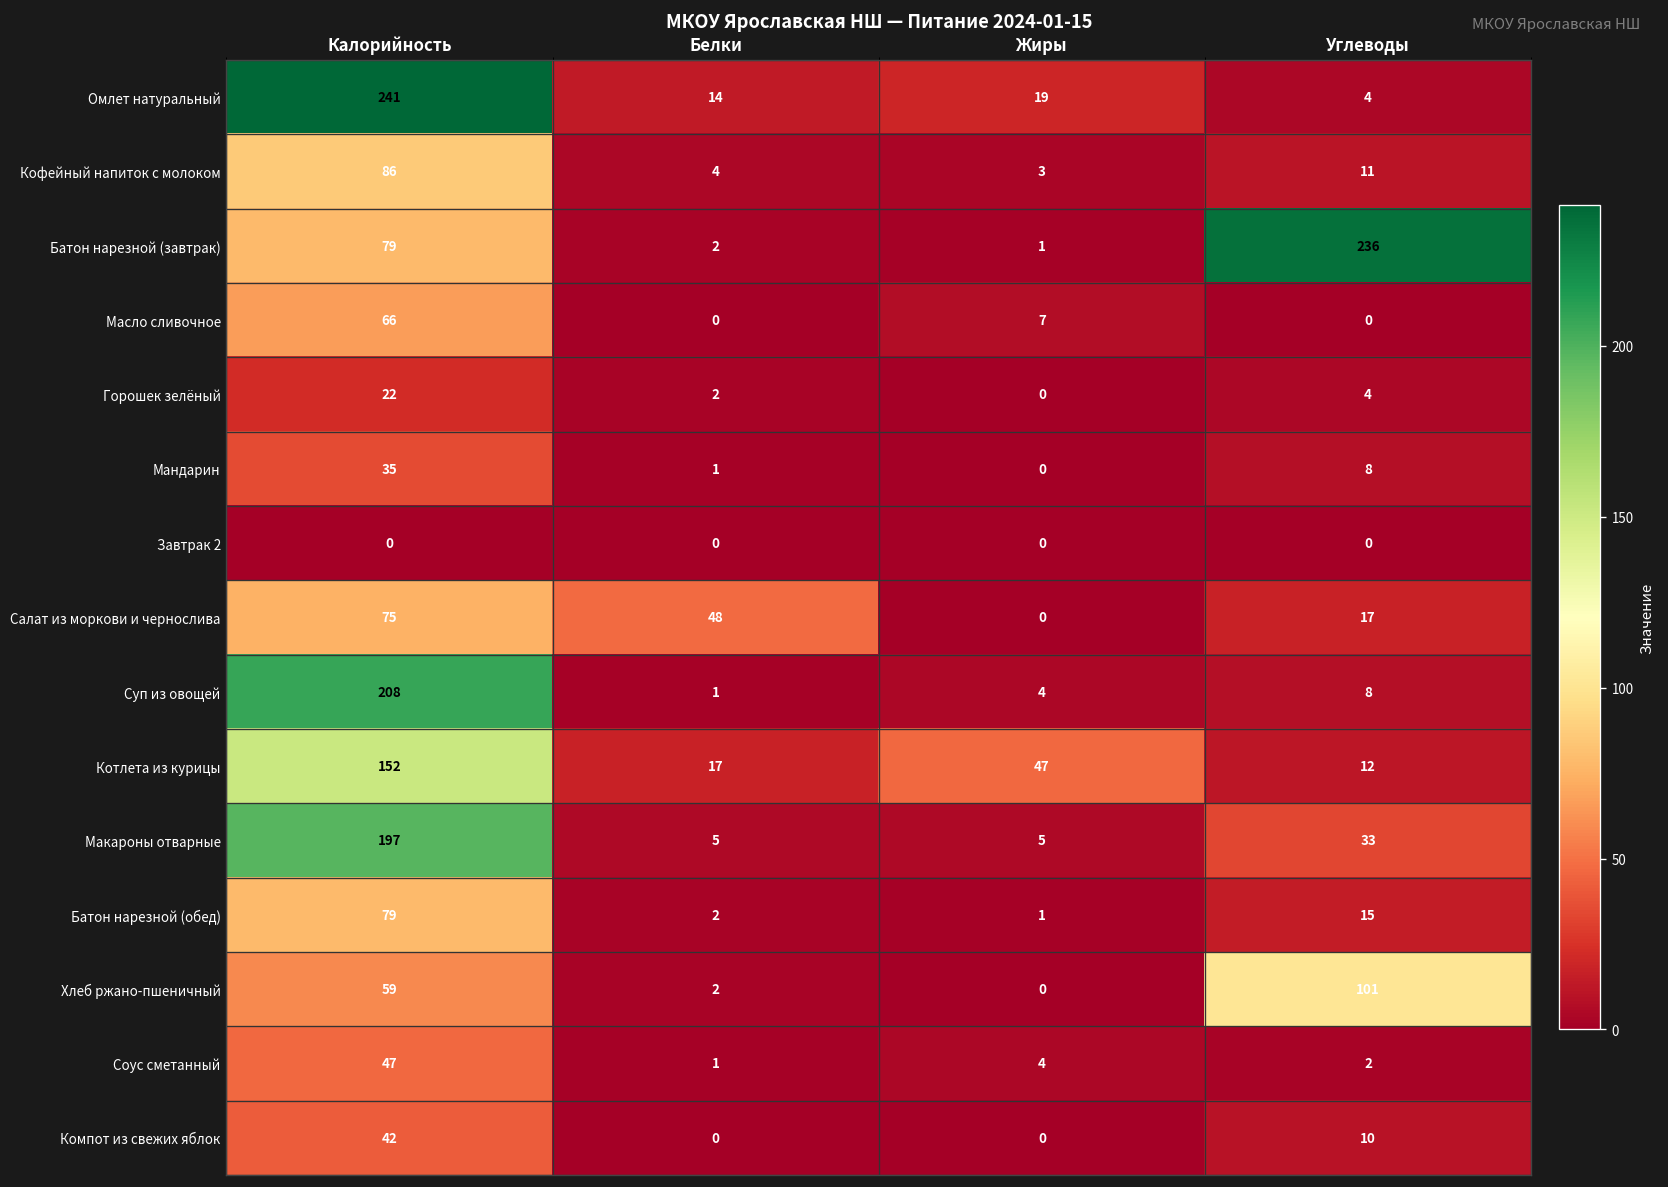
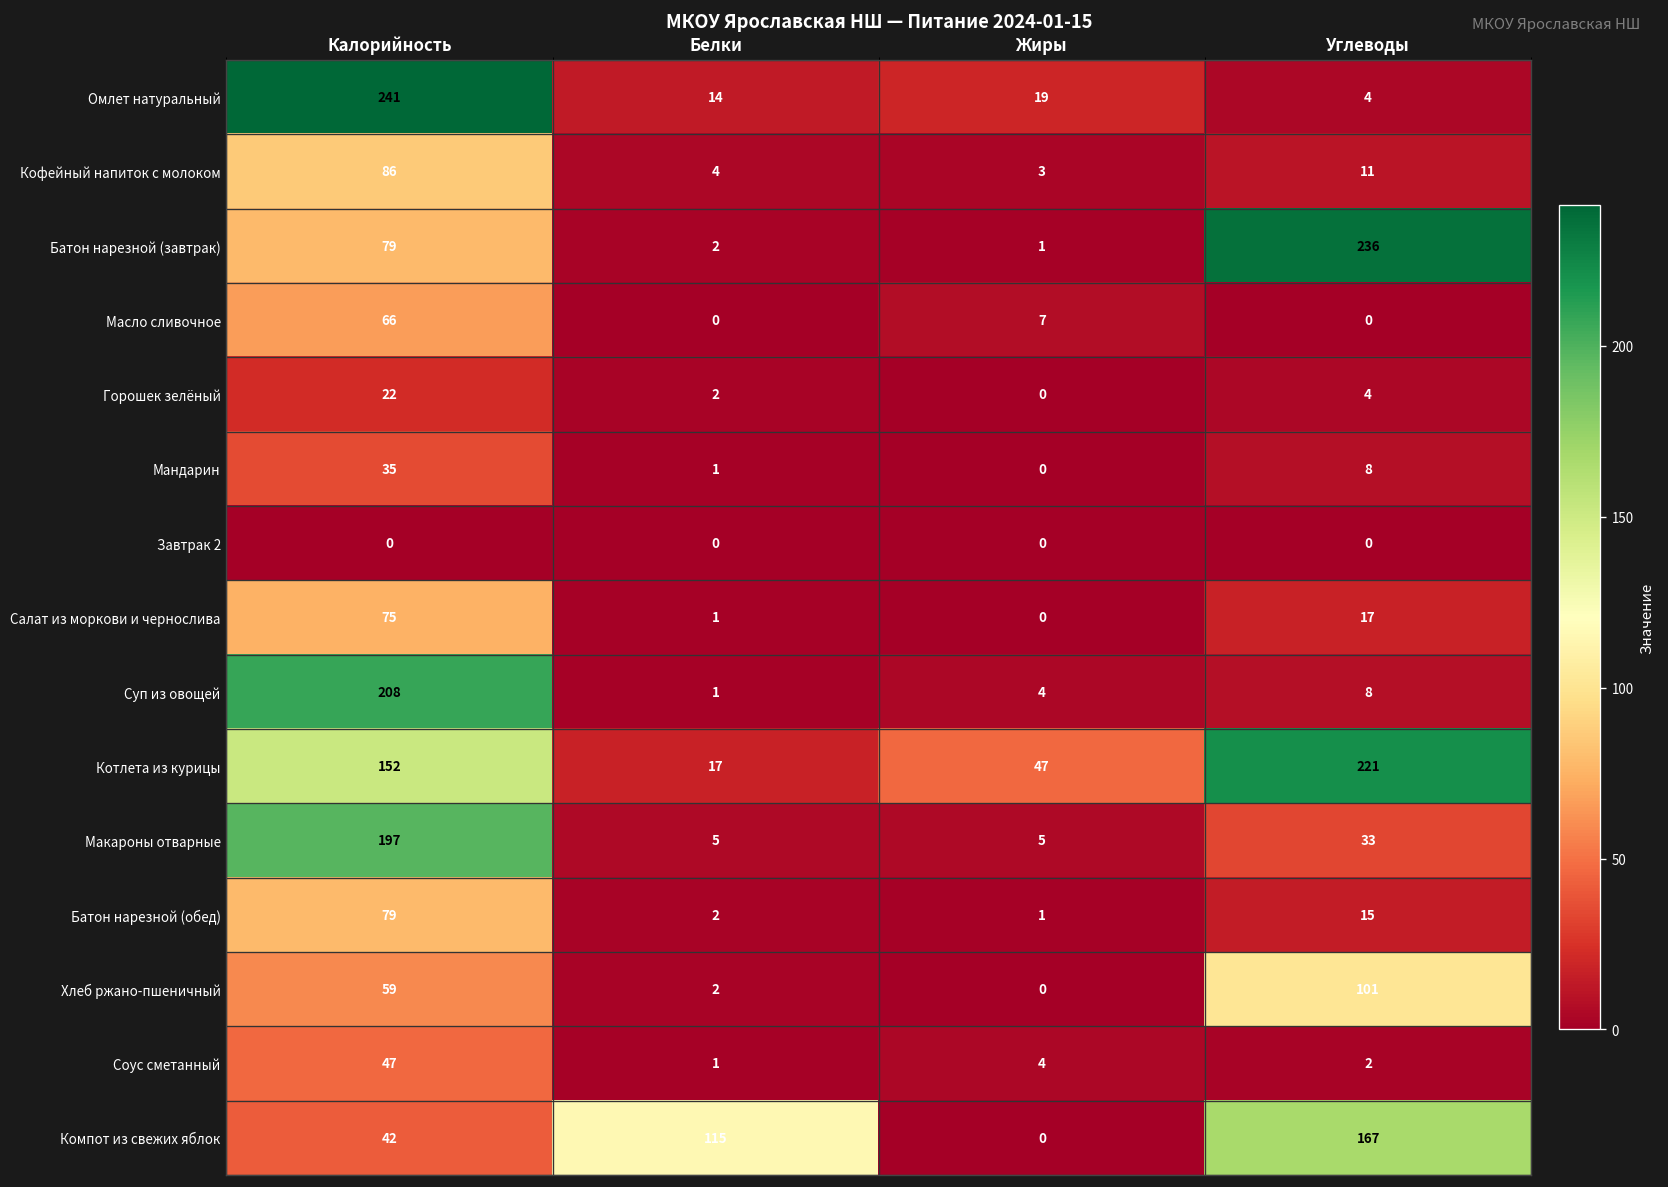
  {
    "Омлет натуральный": {
      "Калорийность": 241,
      "Белки": 14,
      "Жиры": 19,
      "Углеводы": 4
    },
    "Кофейный напиток с молоком": {
      "Калорийность": 86,
      "Белки": 4,
      "Жиры": 3,
      "Углеводы": 11
    },
    "Батон нарезной (завтрак)": {
      "Калорийность": 79,
      "Белки": 2,
      "Жиры": 1,
      "Углеводы": 236
    },
    "Масло сливочное": {
      "Калорийность": 66,
      "Белки": 0,
      "Жиры": 7,
      "Углеводы": 0
    },
    "Горошек зелёный": {
      "Калорийность": 22,
      "Белки": 2,
      "Жиры": 0,
      "Углеводы": 4
    },
    "Мандарин": {
      "Калорийность": 35,
      "Белки": 1,
      "Жиры": 0,
      "Углеводы": 8
    },
    "Завтрак 2": {
      "Калорийность": 0,
      "Белки": 0,
      "Жиры": 0,
      "Углеводы": 0
    },
    "Салат из моркови и чернослива": {
      "Калорийность": 75,
-     "Белки": 48,
+     "Белки": 1,
      "Жиры": 0,
      "Углеводы": 17
    },
    "Суп из овощей": {
      "Калорийность": 208,
      "Белки": 1,
      "Жиры": 4,
      "Углеводы": 8
    },
    "Котлета из курицы": {
      "Калорийность": 152,
      "Белки": 17,
      "Жиры": 47,
-     "Углеводы": 12
+     "Углеводы": 221
    },
    "Макароны отварные": {
      "Калорийность": 197,
      "Белки": 5,
      "Жиры": 5,
      "Углеводы": 33
    },
    "Батон нарезной (обед)": {
      "Калорийность": 79,
      "Белки": 2,
      "Жиры": 1,
      "Углеводы": 15
    },
    "Хлеб ржано-пшеничный": {
      "Калорийность": 59,
      "Белки": 2,
      "Жиры": 0,
      "Углеводы": 101
    },
    "Соус сметанный": {
      "Калорийность": 47,
      "Белки": 1,
      "Жиры": 4,
      "Углеводы": 2
    },
    "Компот из свежих яблок": {
      "Калорийность": 42,
-     "Белки": 0,
+     "Белки": 115,
      "Жиры": 0,
-     "Углеводы": 10
+     "Углеводы": 167
    }
  }
